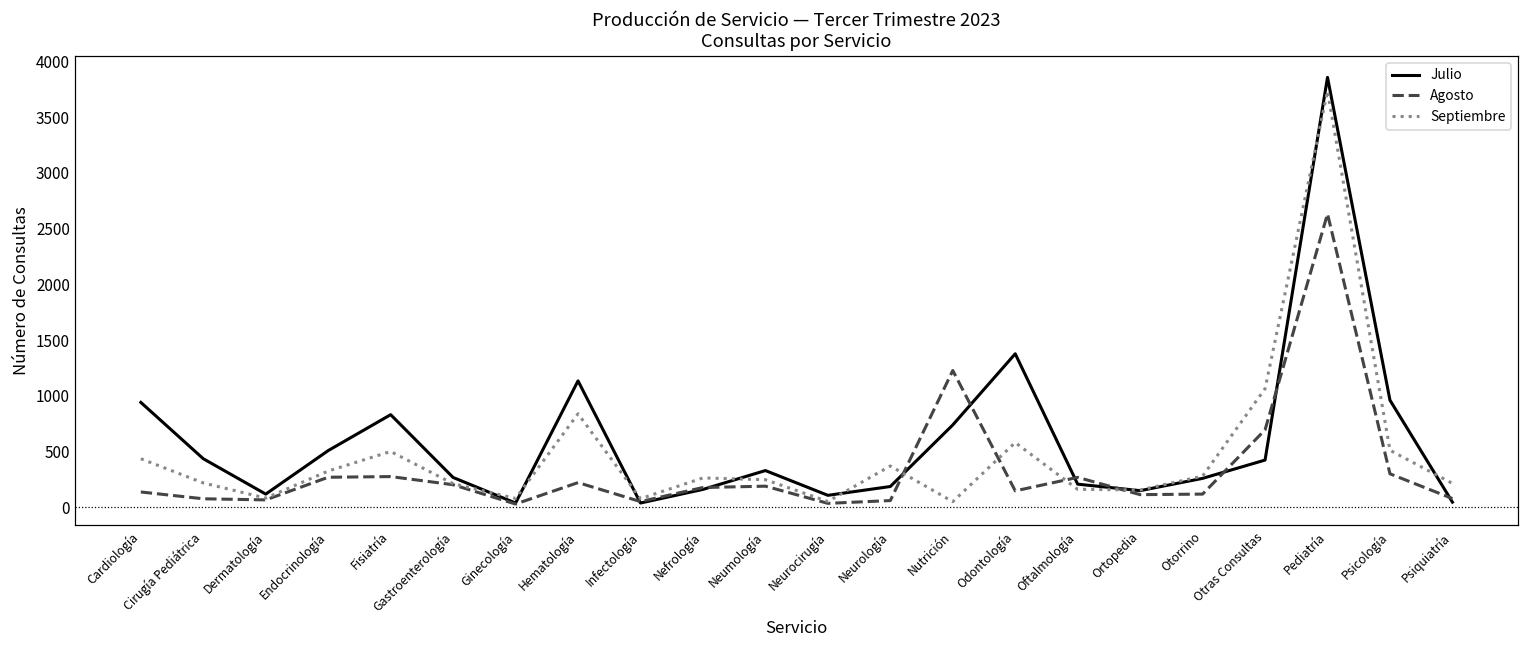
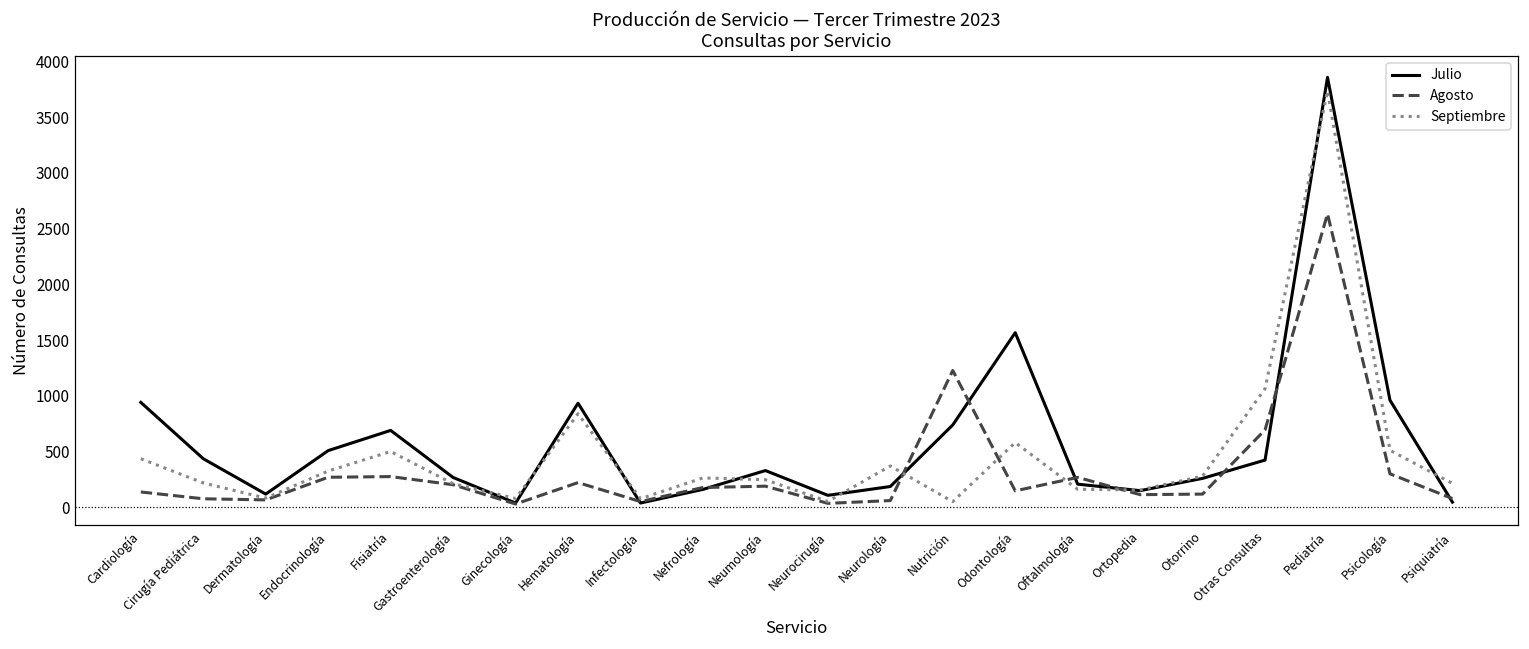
  {
    "Julio": {
      "Cardiología": 940,
      "Cirugía Pediátrica": 440,
      "Dermatología": 120,
      "Endocrinología": 510,
-     "Fisiatría": 830,
+     "Fisiatría": 690,
      "Gastroenterología": 270,
-     "Hematología": 1140,
+     "Hematología": 940,
      "Neumología": 330,
      "Neurocirugía": 110,
      "Neurología": 190,
      "Nutrición": 740,
-     "Odontología": 1380,
+     "Odontología": 1570,
      "Oftalmología": 210,
      "Otras Consultas": 430,
      "Pediatría": 3860,
      "Psicología": 960,
      "Psiquiatría": 50
    },
    "Agosto": {
      "Cardiología": 140,
      "Cirugía Pediátrica": 80,
      "Endocrinología": 270,
      "Fisiatría": 280,
      "Hematología": 220,
      "Neumología": 190,
      "Neurología": 60,
      "Nutrición": 1230,
      "Odontología": 150,
      "Oftalmología": 270,
      "Ortopedia": 120,
      "Otorrino": 120,
      "Otras Consultas": 700,
      "Pediatría": 2630,
      "Psicología": 300,
      "Psiquiatría": 80
    },
    "Septiembre": {
      "Cardiología": 440,
      "Cirugía Pediátrica": 220,
      "Endocrinología": 330,
      "Fisiatría": 500,
      "Ginecología": 80,
      "Hematología": 840,
      "Infectología": 80,
      "Nefrología": 270,
      "Neumología": 250,
      "Neurología": 370,
      "Nutrición": 50,
      "Odontología": 580,
      "Oftalmología": 160,
      "Otras Consultas": 1070,
      "Pediatría": 3730,
      "Psicología": 510,
      "Psiquiatría": 220
    }
  }
